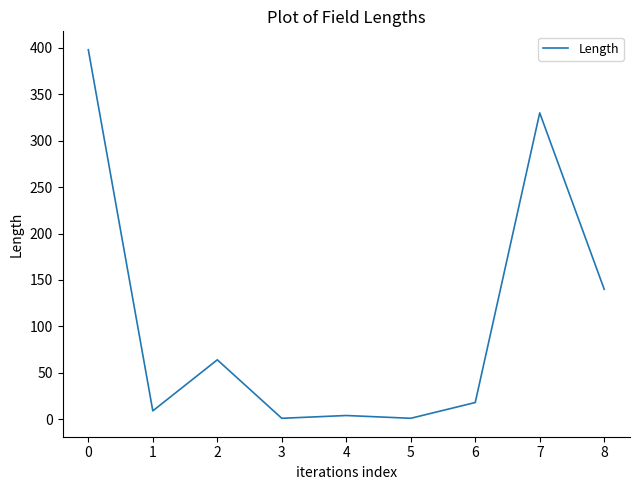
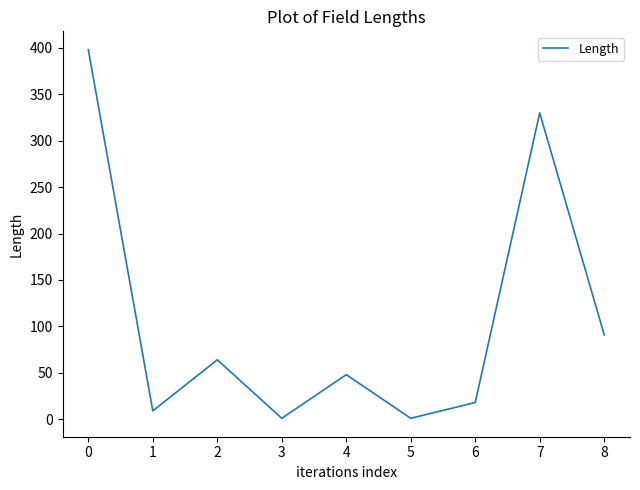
  {
    "0": 400,
    "1": 10,
    "2": 60,
    "3": 0,
-   "4": 0,
+   "4": 50,
    "5": 0,
    "6": 20,
    "7": 330,
-   "8": 140
+   "8": 90
  }
